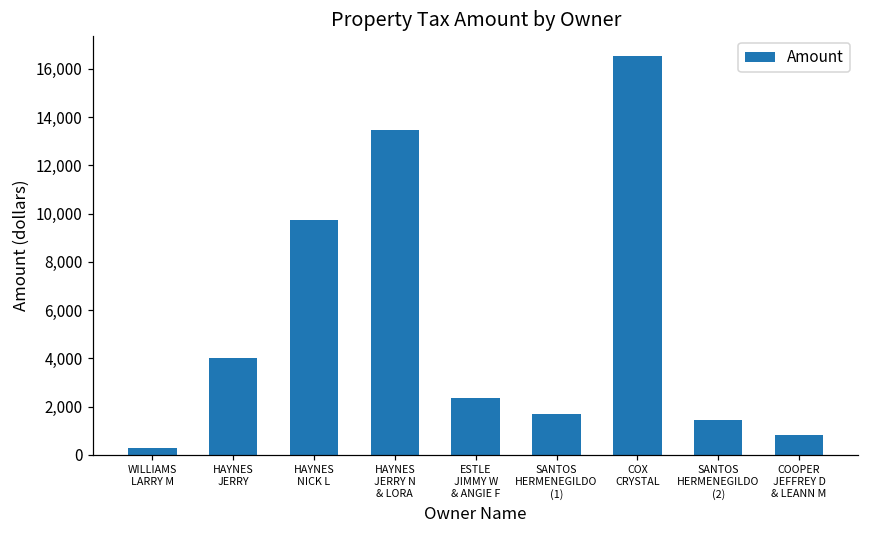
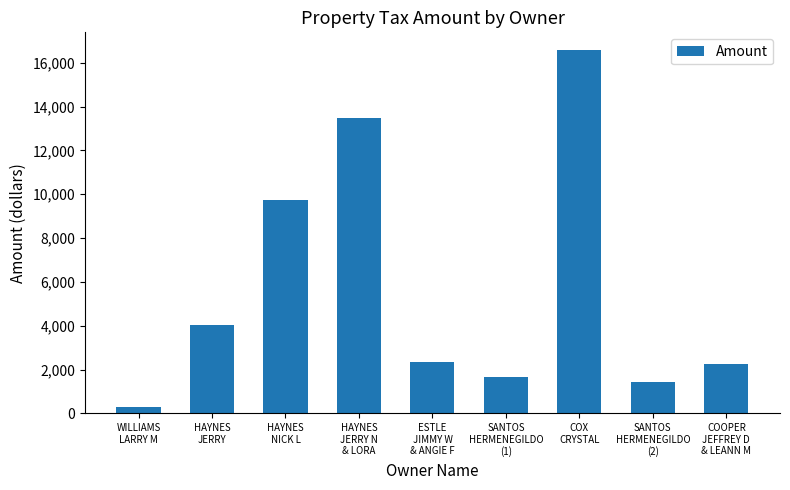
  {
    "WILLIAMS LARRY M": "300",
    "HAYNES JERRY": "4,000",
    "HAYNES NICK L": "9,700",
    "HAYNES JERRY N & LORA": "13,500",
    "ESTLE JIMMY W & ANGIE F": "2,400",
    "SANTOS HERMENEGILDO (1)": "1,700",
    "COX CRYSTAL": "16,600",
    "SANTOS HERMENEGILDO (2)": "1,500",
-   "COOPER JEFFREY D & LEANN M": "800"
+   "COOPER JEFFREY D & LEANN M": "2,200"
  }
